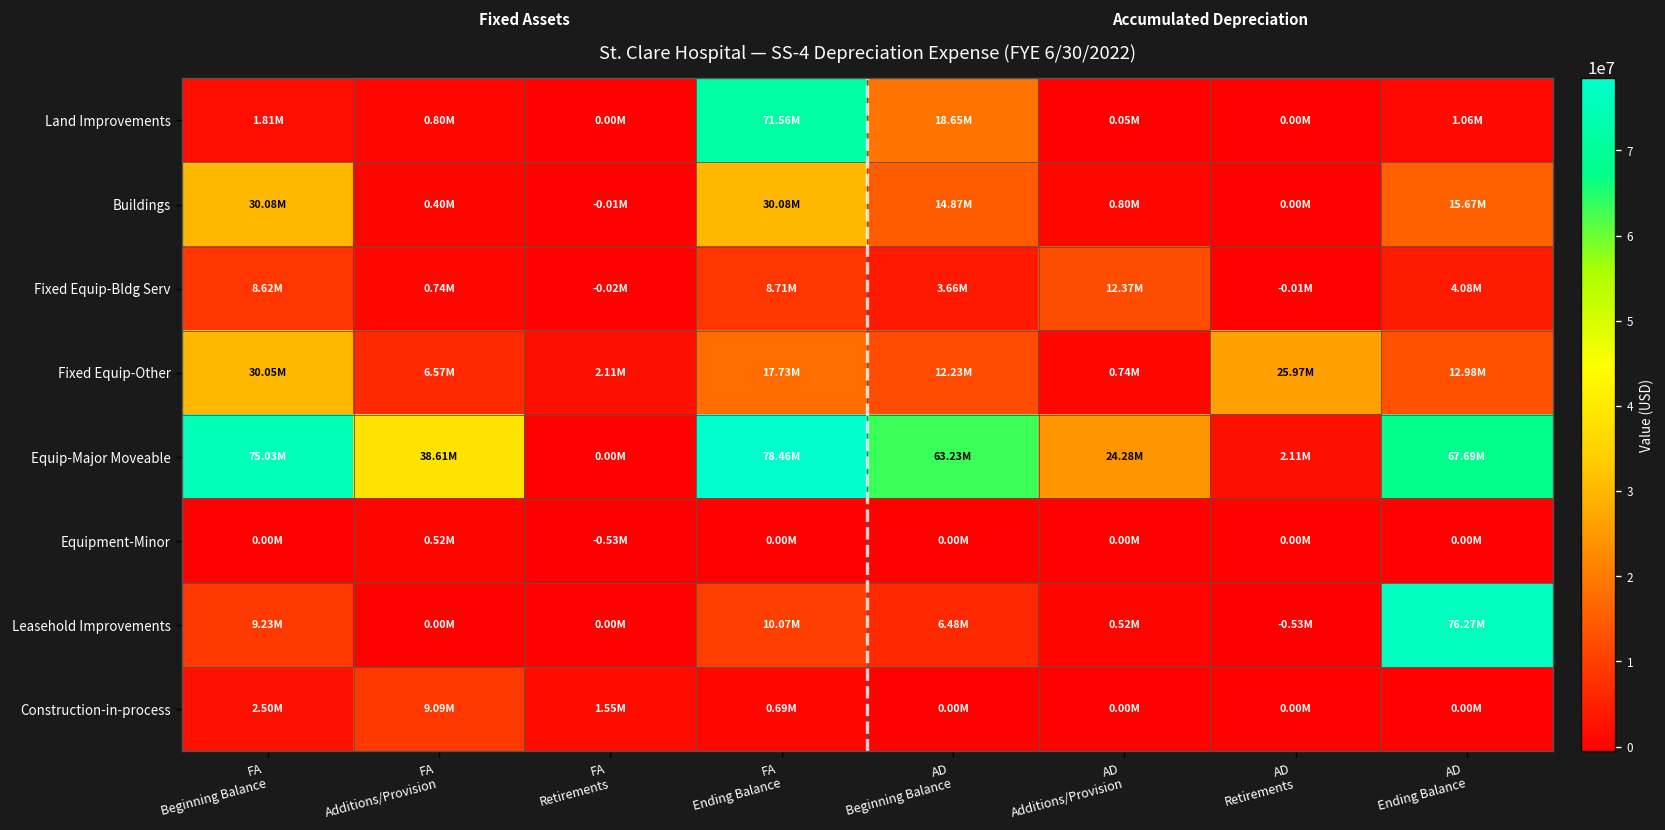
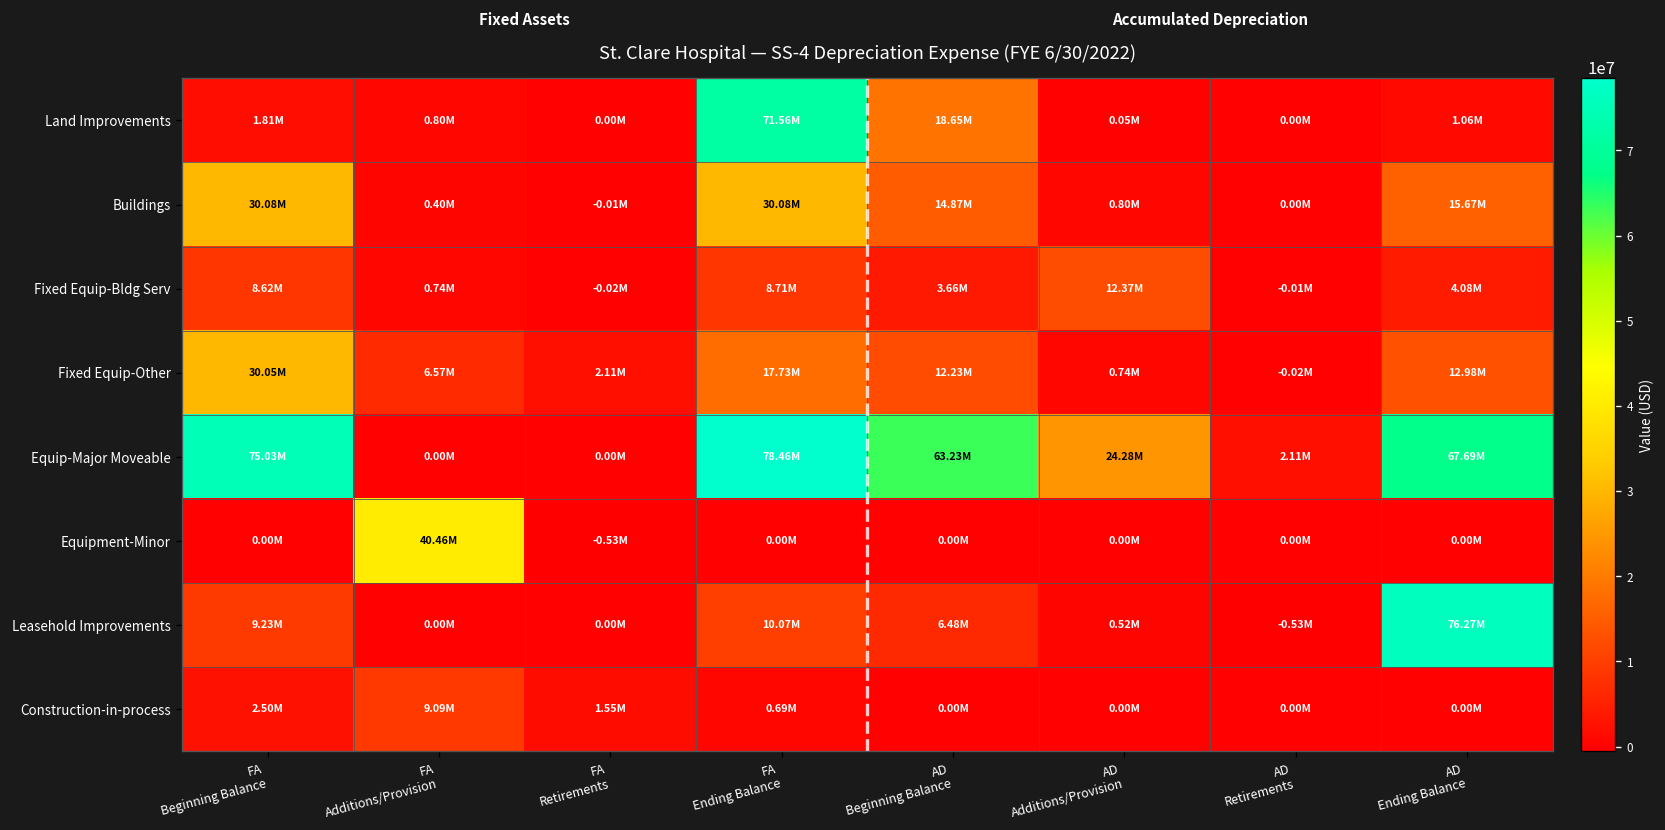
  {
    "Land Improvements": {
      "FA Beginning Balance": "1.81M",
      "FA Additions/Provision": "0.80M",
      "FA Retirements": "0.00M",
      "FA Ending Balance": "71.56M",
      "AD Beginning Balance": "18.65M",
      "AD Additions/Provision": "0.05M",
      "AD Retirements": "0.00M",
      "AD Ending Balance": "1.06M"
    },
    "Buildings": {
      "FA Beginning Balance": "30.08M",
      "FA Additions/Provision": "0.40M",
      "FA Retirements": "-0.01M",
      "FA Ending Balance": "30.08M",
      "AD Beginning Balance": "14.87M",
      "AD Additions/Provision": "0.80M",
      "AD Retirements": "0.00M",
      "AD Ending Balance": "15.67M"
    },
    "Fixed Equip-Bldg Serv": {
      "FA Beginning Balance": "8.62M",
      "FA Additions/Provision": "0.74M",
      "FA Retirements": "-0.02M",
      "FA Ending Balance": "8.71M",
      "AD Beginning Balance": "3.66M",
      "AD Additions/Provision": "12.37M",
      "AD Retirements": "-0.01M",
      "AD Ending Balance": "4.08M"
    },
    "Fixed Equip-Other": {
      "FA Beginning Balance": "30.05M",
      "FA Additions/Provision": "6.57M",
      "FA Retirements": "2.11M",
      "FA Ending Balance": "17.73M",
      "AD Beginning Balance": "12.23M",
      "AD Additions/Provision": "0.74M",
-     "AD Retirements": "25.97M",
+     "AD Retirements": "-0.02M",
      "AD Ending Balance": "12.98M"
    },
    "Equip-Major Moveable": {
      "FA Beginning Balance": "75.03M",
-     "FA Additions/Provision": "38.61M",
+     "FA Additions/Provision": "0.00M",
      "FA Retirements": "0.00M",
      "FA Ending Balance": "78.46M",
      "AD Beginning Balance": "63.23M",
      "AD Additions/Provision": "24.28M",
      "AD Retirements": "2.11M",
      "AD Ending Balance": "67.69M"
    },
    "Equipment-Minor": {
      "FA Beginning Balance": "0.00M",
-     "FA Additions/Provision": "0.52M",
+     "FA Additions/Provision": "40.46M",
      "FA Retirements": "-0.53M",
      "FA Ending Balance": "0.00M",
      "AD Beginning Balance": "0.00M",
      "AD Additions/Provision": "0.00M",
      "AD Retirements": "0.00M",
      "AD Ending Balance": "0.00M"
    },
    "Leasehold Improvements": {
      "FA Beginning Balance": "9.23M",
      "FA Additions/Provision": "0.00M",
      "FA Retirements": "0.00M",
      "FA Ending Balance": "10.07M",
      "AD Beginning Balance": "6.48M",
      "AD Additions/Provision": "0.52M",
      "AD Retirements": "-0.53M",
      "AD Ending Balance": "76.27M"
    },
    "Construction-in-process": {
      "FA Beginning Balance": "2.50M",
      "FA Additions/Provision": "9.09M",
      "FA Retirements": "1.55M",
      "FA Ending Balance": "0.69M",
      "AD Beginning Balance": "0.00M",
      "AD Additions/Provision": "0.00M",
      "AD Retirements": "0.00M",
      "AD Ending Balance": "0.00M"
    }
  }
